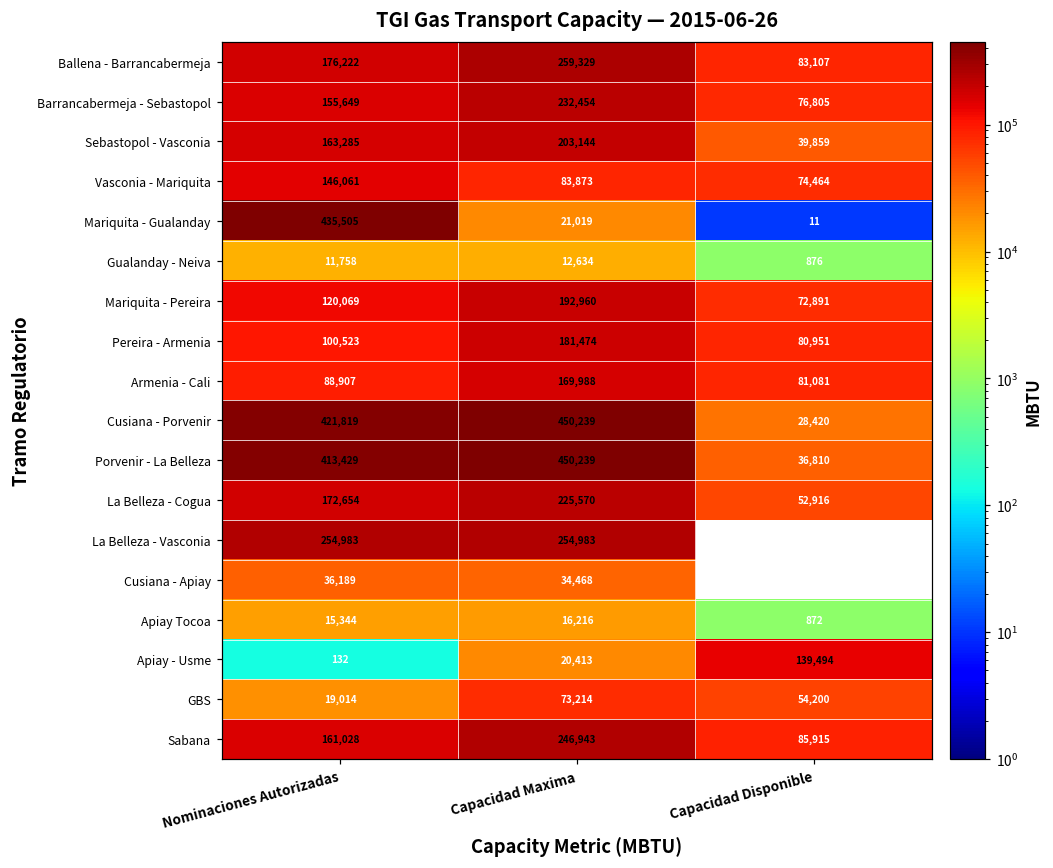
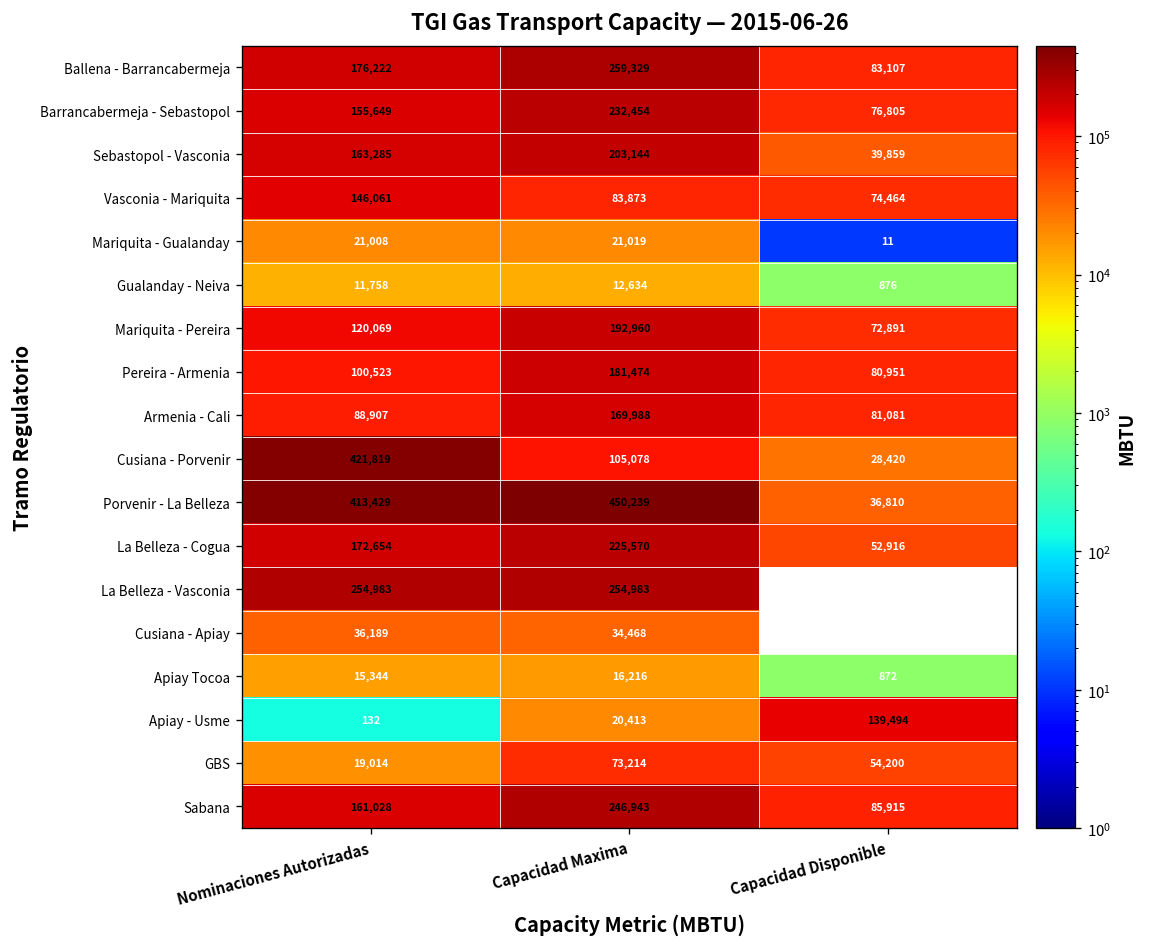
  {
    "Ballena - Barrancabermeja": {
      "Nominaciones Autorizadas": "176,222",
      "Capacidad Maxima": "259,329",
      "Capacidad Disponible": "83,107"
    },
    "Barrancabermeja - Sebastopol": {
      "Nominaciones Autorizadas": "155,649",
      "Capacidad Maxima": "232,454",
      "Capacidad Disponible": "76,805"
    },
    "Sebastopol - Vasconia": {
      "Nominaciones Autorizadas": "163,285",
      "Capacidad Maxima": "203,144",
      "Capacidad Disponible": "39,859"
    },
    "Vasconia - Mariquita": {
      "Nominaciones Autorizadas": "146,061",
      "Capacidad Maxima": "83,873",
      "Capacidad Disponible": "74,464"
    },
    "Mariquita - Gualanday": {
-     "Nominaciones Autorizadas": "435,505",
+     "Nominaciones Autorizadas": "21,008",
      "Capacidad Maxima": "21,019",
      "Capacidad Disponible": "11"
    },
    "Gualanday - Neiva": {
      "Nominaciones Autorizadas": "11,758",
      "Capacidad Maxima": "12,634",
      "Capacidad Disponible": "876"
    },
    "Mariquita - Pereira": {
      "Nominaciones Autorizadas": "120,069",
      "Capacidad Maxima": "192,960",
      "Capacidad Disponible": "72,891"
    },
    "Pereira - Armenia": {
      "Nominaciones Autorizadas": "100,523",
      "Capacidad Maxima": "181,474",
      "Capacidad Disponible": "80,951"
    },
    "Armenia - Cali": {
      "Nominaciones Autorizadas": "88,907",
      "Capacidad Maxima": "169,988",
      "Capacidad Disponible": "81,081"
    },
    "Cusiana - Porvenir": {
      "Nominaciones Autorizadas": "421,819",
-     "Capacidad Maxima": "450,239",
+     "Capacidad Maxima": "105,078",
      "Capacidad Disponible": "28,420"
    },
    "Porvenir - La Belleza": {
      "Nominaciones Autorizadas": "413,429",
      "Capacidad Maxima": "450,239",
      "Capacidad Disponible": "36,810"
    },
    "La Belleza - Cogua": {
      "Nominaciones Autorizadas": "172,654",
      "Capacidad Maxima": "225,570",
      "Capacidad Disponible": "52,916"
    },
    "La Belleza - Vasconia": {
      "Nominaciones Autorizadas": "254,983",
      "Capacidad Maxima": "254,983"
    },
    "Cusiana - Apiay": {
      "Nominaciones Autorizadas": "36,189",
      "Capacidad Maxima": "34,468"
    },
    "Apiay Tocoa": {
      "Nominaciones Autorizadas": "15,344",
      "Capacidad Maxima": "16,216",
      "Capacidad Disponible": "872"
    },
    "Apiay - Usme": {
      "Nominaciones Autorizadas": "132",
      "Capacidad Maxima": "20,413",
      "Capacidad Disponible": "139,494"
    },
    "GBS": {
      "Nominaciones Autorizadas": "19,014",
      "Capacidad Maxima": "73,214",
      "Capacidad Disponible": "54,200"
    },
    "Sabana": {
      "Nominaciones Autorizadas": "161,028",
      "Capacidad Maxima": "246,943",
      "Capacidad Disponible": "85,915"
    }
  }
